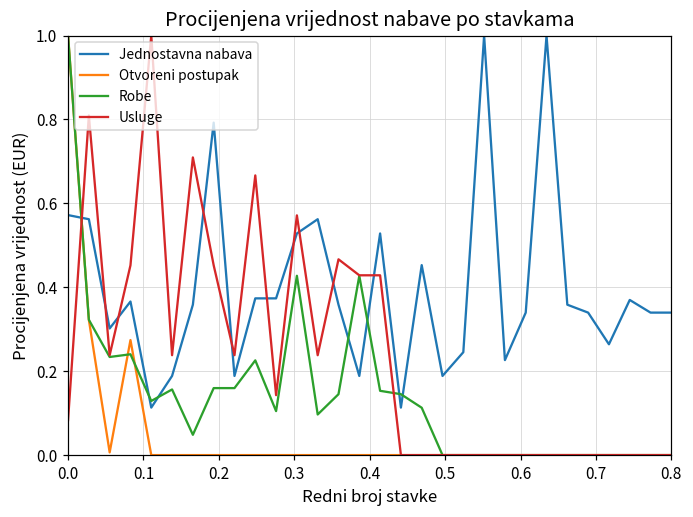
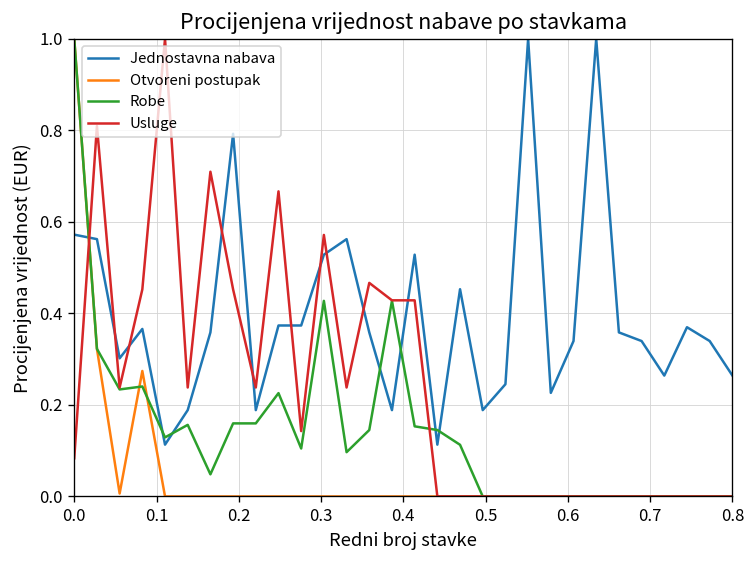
  {
    "Jednostavna nabava": {
      "0.0": 0.57,
-     "0.8": 0.34
+     "0.8": 0.26
    },
    "Usluge": {
      "0.0": 0.08
    }
  }
